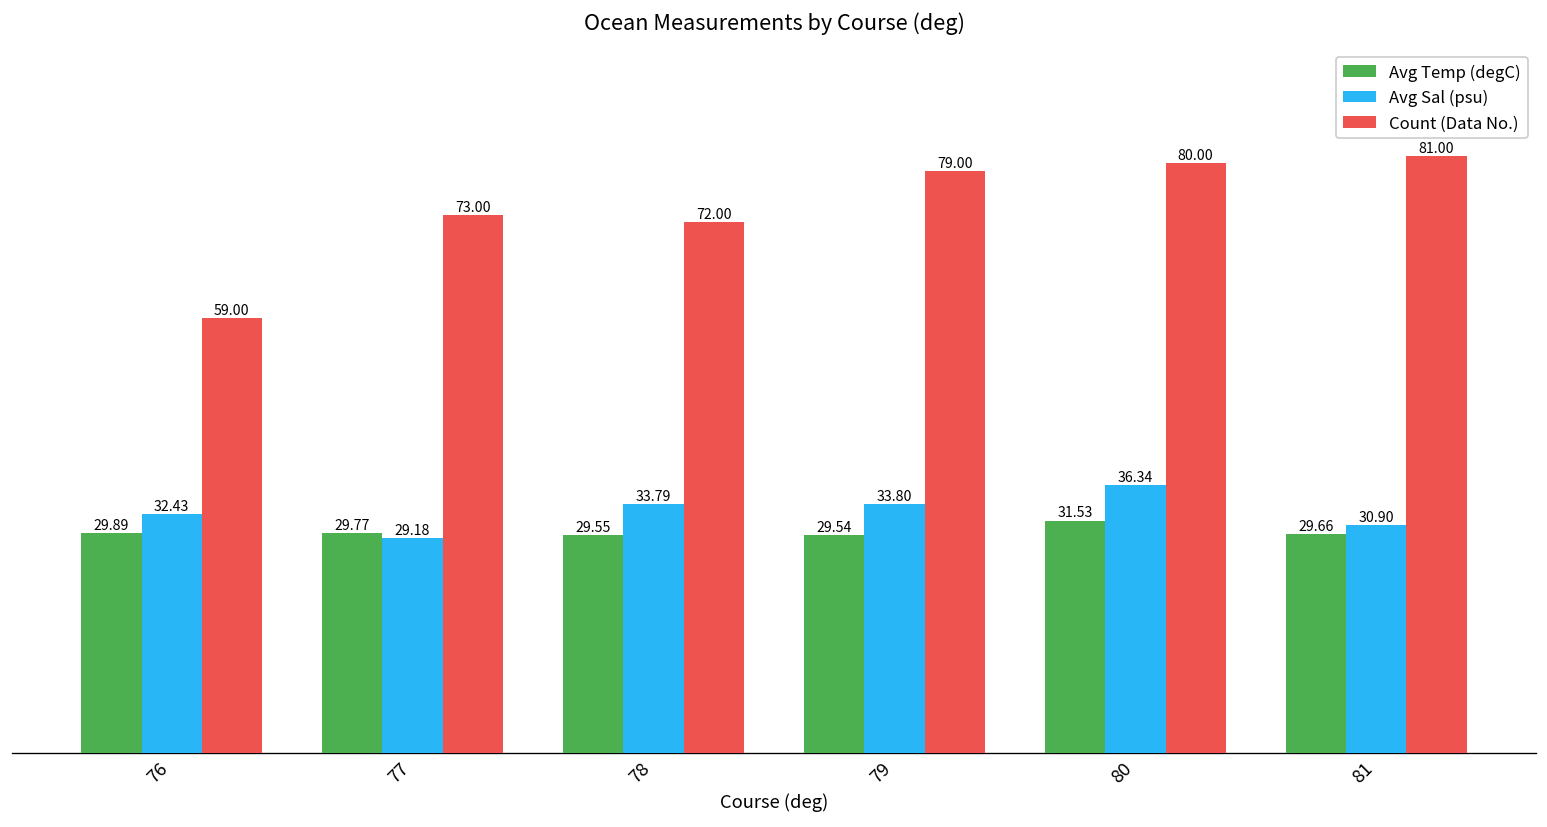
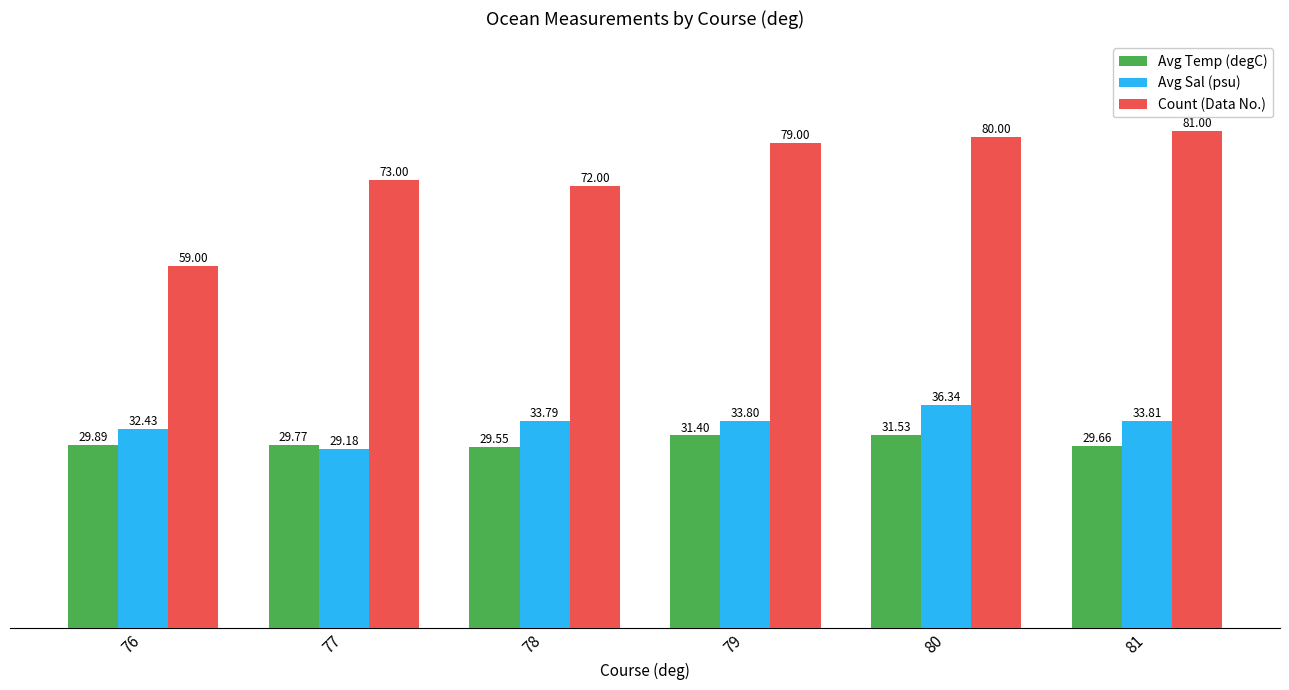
  {
    "Avg Temp (degC)": {
      "76": 29.89,
      "77": 29.77,
      "78": 29.55,
-     "79": 29.54,
+     "79": 31.40,
      "80": 31.53,
      "81": 29.66
    },
    "Avg Sal (psu)": {
      "76": 32.43,
      "77": 29.18,
      "78": 33.79,
      "79": 33.80,
      "80": 36.34,
-     "81": 30.90
+     "81": 33.81
    },
    "Count (Data No.)": {
      "76": 59.00,
      "77": 73.00,
      "78": 72.00,
      "79": 79.00,
      "80": 80.00
    }
  }
